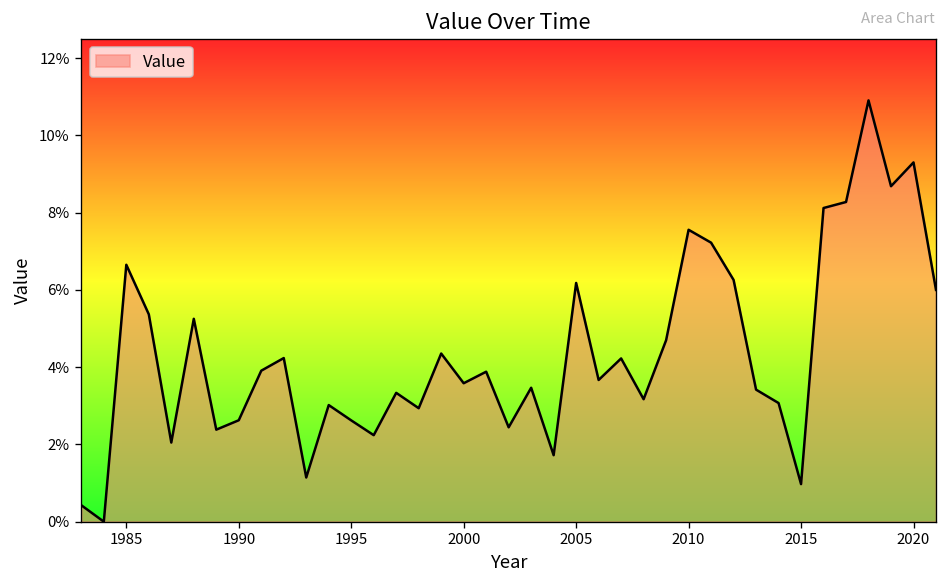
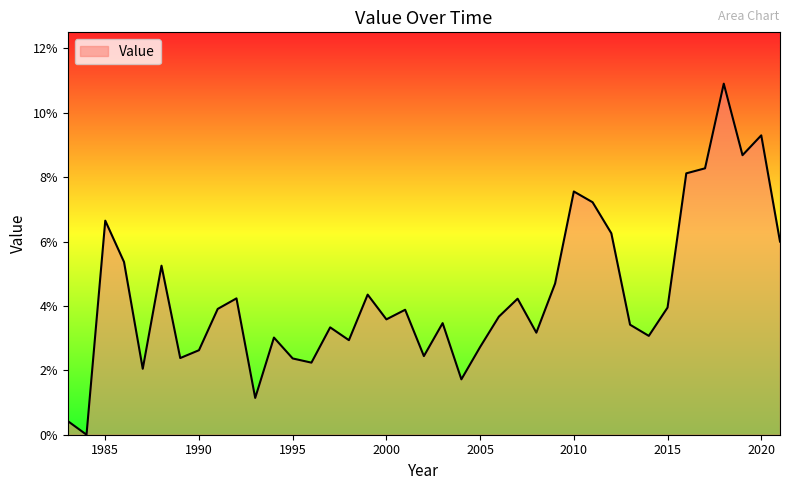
  {
    "1985": "6.6%",
    "1990": "2.6%",
-   "1995": "2.6%",
+   "1995": "2.4%",
    "2000": "3.6%",
-   "2005": "6.2%",
+   "2005": "2.7%",
    "2010": "7.6%",
-   "2015": "1.0%",
+   "2015": "4.0%",
    "2020": "9.3%"
  }
